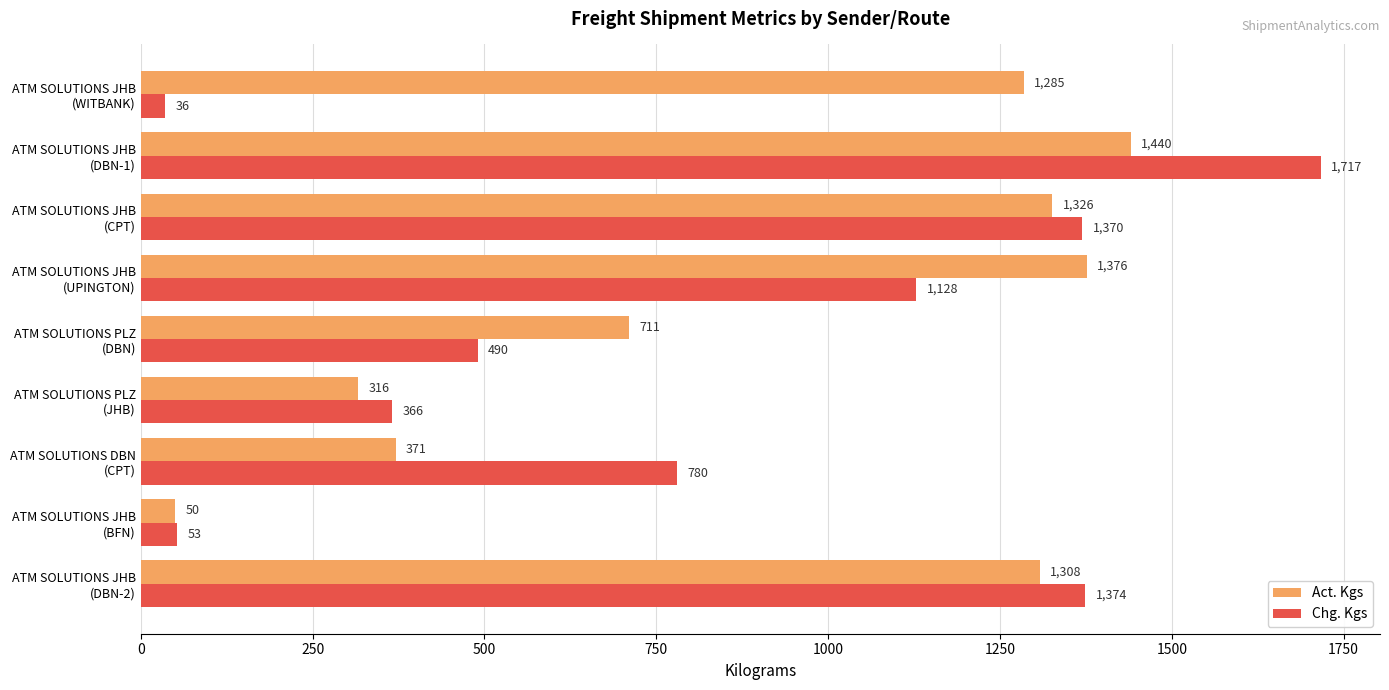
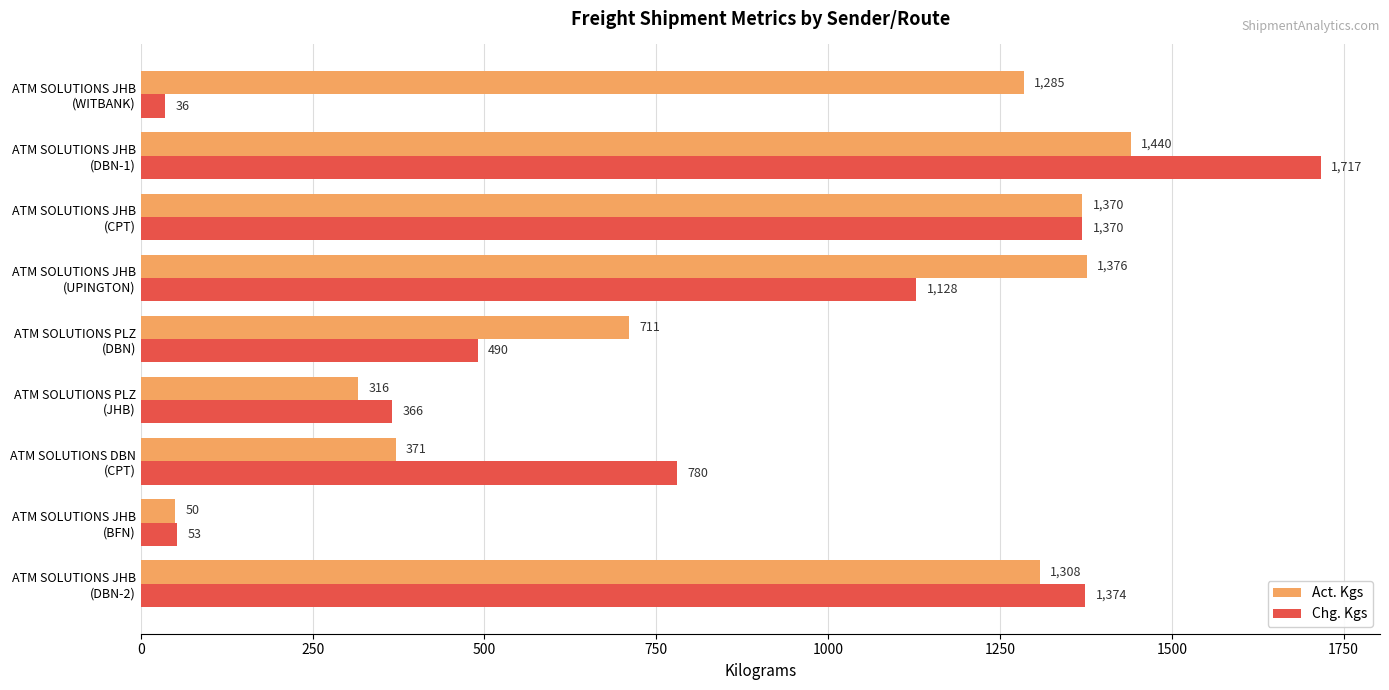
  {
    "Act. Kgs": {
      "ATM SOLUTIONS JHB (WITBANK)": "1,285",
      "ATM SOLUTIONS JHB (DBN-1)": "1,440",
-     "ATM SOLUTIONS JHB (CPT)": "1,326",
+     "ATM SOLUTIONS JHB (CPT)": "1,370",
      "ATM SOLUTIONS JHB (UPINGTON)": "1,376",
      "ATM SOLUTIONS PLZ (DBN)": "711",
      "ATM SOLUTIONS PLZ (JHB)": "316",
      "ATM SOLUTIONS DBN (CPT)": "371",
      "ATM SOLUTIONS JHB (BFN)": "50",
      "ATM SOLUTIONS JHB (DBN-2)": "1,308"
    },
    "Chg. Kgs": {
      "ATM SOLUTIONS JHB (WITBANK)": "36",
      "ATM SOLUTIONS JHB (DBN-1)": "1,717",
      "ATM SOLUTIONS JHB (CPT)": "1,370",
      "ATM SOLUTIONS JHB (UPINGTON)": "1,128",
      "ATM SOLUTIONS PLZ (DBN)": "490",
      "ATM SOLUTIONS PLZ (JHB)": "366",
      "ATM SOLUTIONS DBN (CPT)": "780",
      "ATM SOLUTIONS JHB (BFN)": "53",
      "ATM SOLUTIONS JHB (DBN-2)": "1,374"
    }
  }
